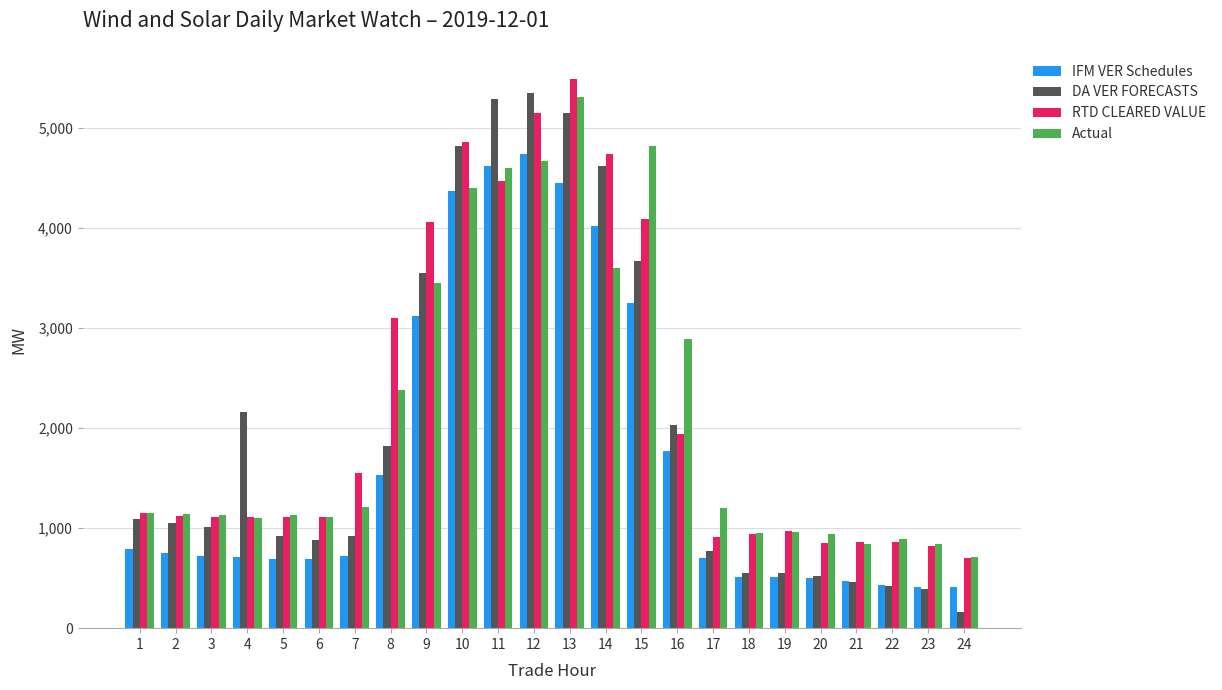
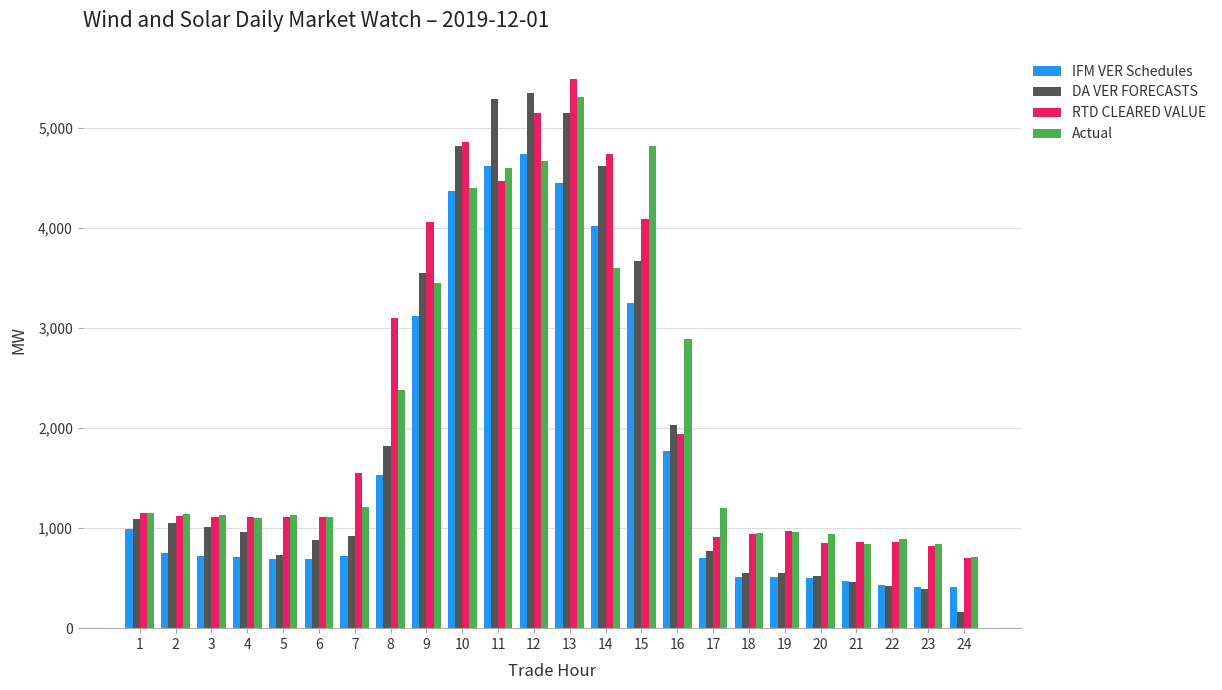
  {
    "IFM VER Schedules": {
-     "1": "800",
+     "1": "1,000",
      "2": "800",
      "3": "700",
      "4": "700",
      "5": "700",
      "6": "700",
      "7": "700",
      "8": "1,500",
      "9": "3,100",
      "10": "4,400",
      "11": "4,600",
      "12": "4,700",
      "13": "4,500",
      "14": "4,000",
      "15": "3,300",
      "16": "1,800",
      "17": "700",
      "18": "500",
      "19": "500",
      "20": "500",
      "21": "500",
      "22": "400",
      "23": "400",
      "24": "400"
    },
    "DA VER FORECASTS": {
      "1": "1,100",
      "2": "1,000",
      "3": "1,000",
-     "4": "2,200",
-     "5": "900",
+     "4": "1,000",
+     "5": "700",
      "6": "900",
      "7": "900",
      "8": "1,800",
      "9": "3,600",
      "10": "4,800",
      "11": "5,300",
      "12": "5,400",
      "13": "5,100",
      "14": "4,600",
      "15": "3,700",
      "16": "2,000",
      "17": "800",
      "18": "600",
      "19": "500",
      "20": "500",
      "21": "500",
      "22": "400",
      "23": "400",
      "24": "200"
    },
    "RTD CLEARED VALUE": {
      "1": "1,100",
      "2": "1,100",
      "3": "1,100",
      "4": "1,100",
      "5": "1,100",
      "6": "1,100",
      "7": "1,500",
      "8": "3,100",
      "9": "4,100",
      "10": "4,900",
      "11": "4,500",
      "12": "5,200",
      "13": "5,500",
      "14": "4,700",
      "15": "4,100",
      "16": "1,900",
      "17": "900",
      "18": "900",
      "19": "1,000",
      "20": "800",
      "21": "900",
      "22": "900",
      "23": "800",
      "24": "700"
    },
    "Actual": {
      "1": "1,200",
      "2": "1,100",
      "3": "1,100",
      "4": "1,100",
      "5": "1,100",
      "6": "1,100",
      "7": "1,200",
      "8": "2,400",
      "9": "3,500",
      "10": "4,400",
      "11": "4,600",
      "12": "4,700",
      "13": "5,300",
      "14": "3,600",
      "15": "4,800",
      "16": "2,900",
      "17": "1,200",
      "18": "1,000",
      "19": "1,000",
      "20": "900",
      "21": "800",
      "22": "900",
      "23": "800",
      "24": "700"
    }
  }
